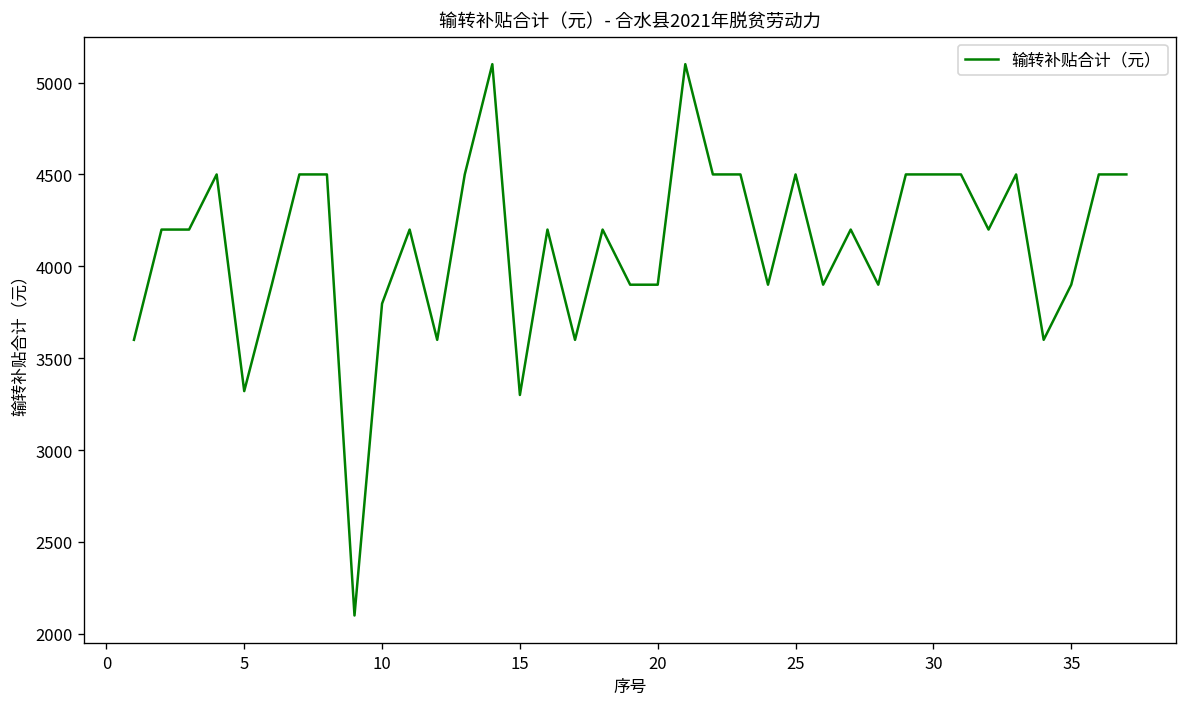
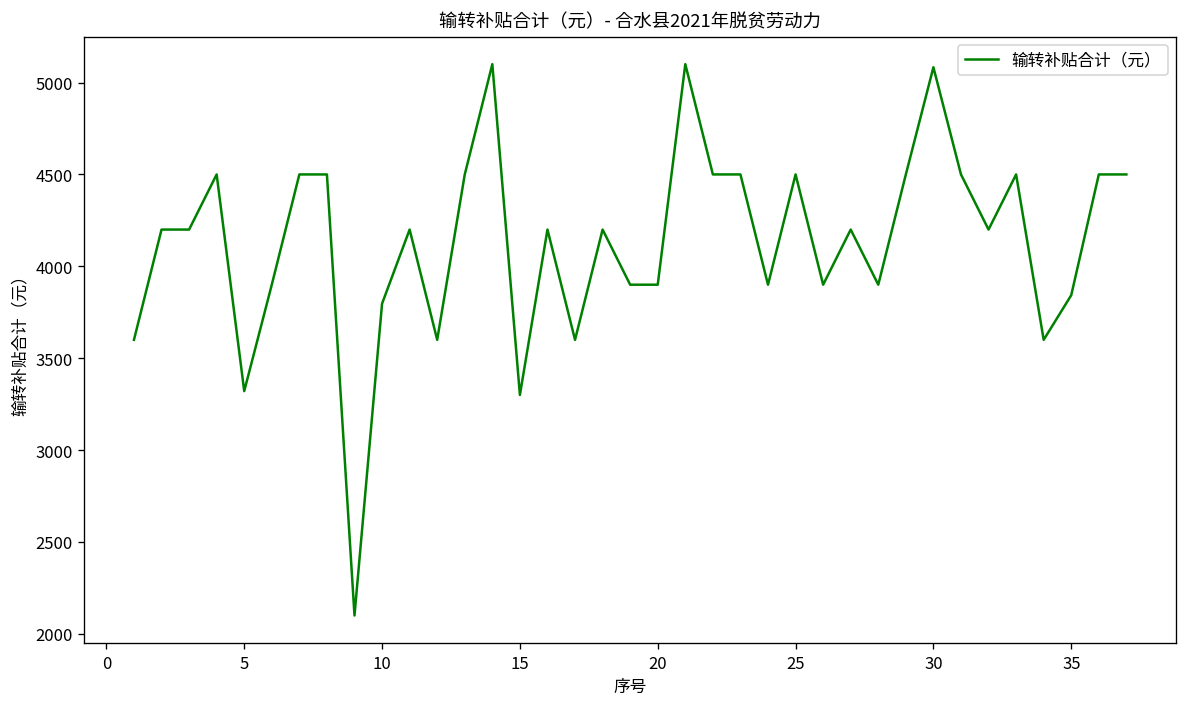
  {
    "5": 3320,
    "10": 3800,
    "15": 3300,
    "20": 3900,
    "25": 4500,
-   "30": 4500,
-   "35": 3900
+   "30": 5080,
+   "35": 3840
  }
